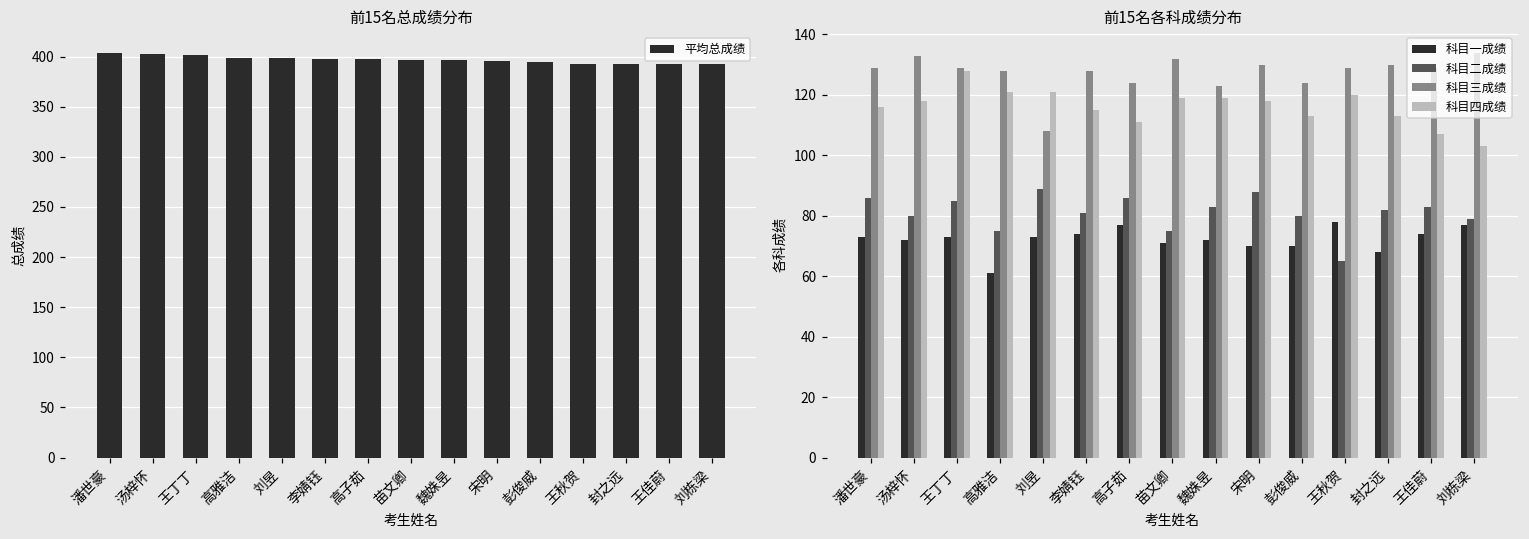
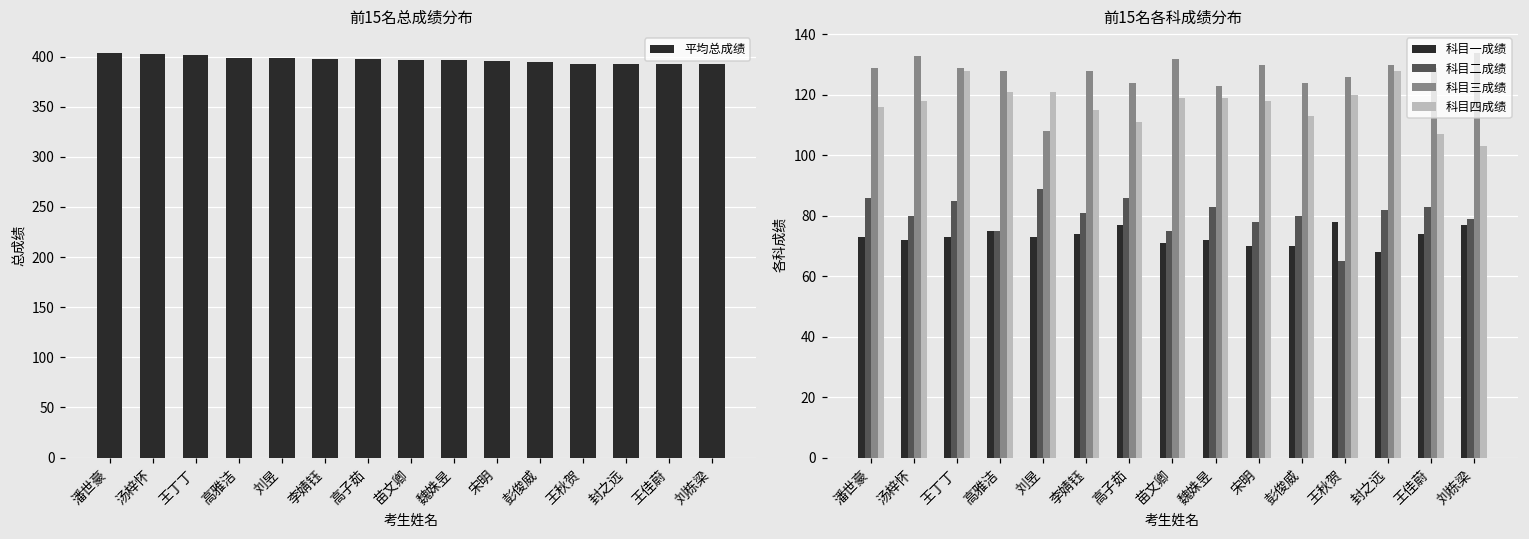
  {
    "前15名总成绩分布": {
      "潘世豪": 400,
      "汤梓怀": 400,
      "王丁丁": 400,
      "高雅洁": 400,
      "刘昱": 400,
      "李婧钰": 400,
      "高子茹": 400,
      "苗文卿": 400,
      "魏姝昱": 400,
      "宋明": 400,
      "彭俊威": 400,
      "王秋贺": 390,
      "封之远": 390,
      "王佳蔚": 390,
      "刘栋梁": 390
    },
    "前15名各科成绩分布": {
      "科目一成绩": {
        "潘世豪": 73,
        "汤梓怀": 72,
        "王丁丁": 73,
-       "高雅洁": 61,
+       "高雅洁": 75,
        "刘昱": 73,
        "李婧钰": 74,
        "高子茹": 77,
        "苗文卿": 71,
        "魏姝昱": 72,
        "宋明": 70,
        "彭俊威": 70,
        "王秋贺": 78,
        "封之远": 68,
        "王佳蔚": 74,
        "刘栋梁": 77
      },
      "科目二成绩": {
        "潘世豪": 86,
        "汤梓怀": 80,
        "王丁丁": 85,
        "高雅洁": 75,
        "刘昱": 89,
        "李婧钰": 81,
        "高子茹": 86,
        "苗文卿": 75,
        "魏姝昱": 83,
-       "宋明": 88,
+       "宋明": 78,
        "彭俊威": 80,
        "王秋贺": 65,
        "封之远": 82,
        "王佳蔚": 83,
        "刘栋梁": 79
      },
      "科目三成绩": {
        "潘世豪": 129,
        "汤梓怀": 133,
        "王丁丁": 129,
        "高雅洁": 128,
        "刘昱": 108,
        "李婧钰": 128,
        "高子茹": 124,
        "苗文卿": 132,
        "魏姝昱": 123,
        "宋明": 130,
        "彭俊威": 124,
-       "王秋贺": 129,
+       "王秋贺": 126,
        "封之远": 130
      },
      "科目四成绩": {
        "潘世豪": 116,
        "汤梓怀": 118,
        "王丁丁": 128,
        "高雅洁": 121,
        "刘昱": 121,
        "李婧钰": 115,
        "高子茹": 111,
        "苗文卿": 119,
        "魏姝昱": 119,
        "宋明": 118,
        "彭俊威": 113,
        "王秋贺": 120,
-       "封之远": 113,
+       "封之远": 128,
        "王佳蔚": 107,
        "刘栋梁": 103
      }
    }
  }
